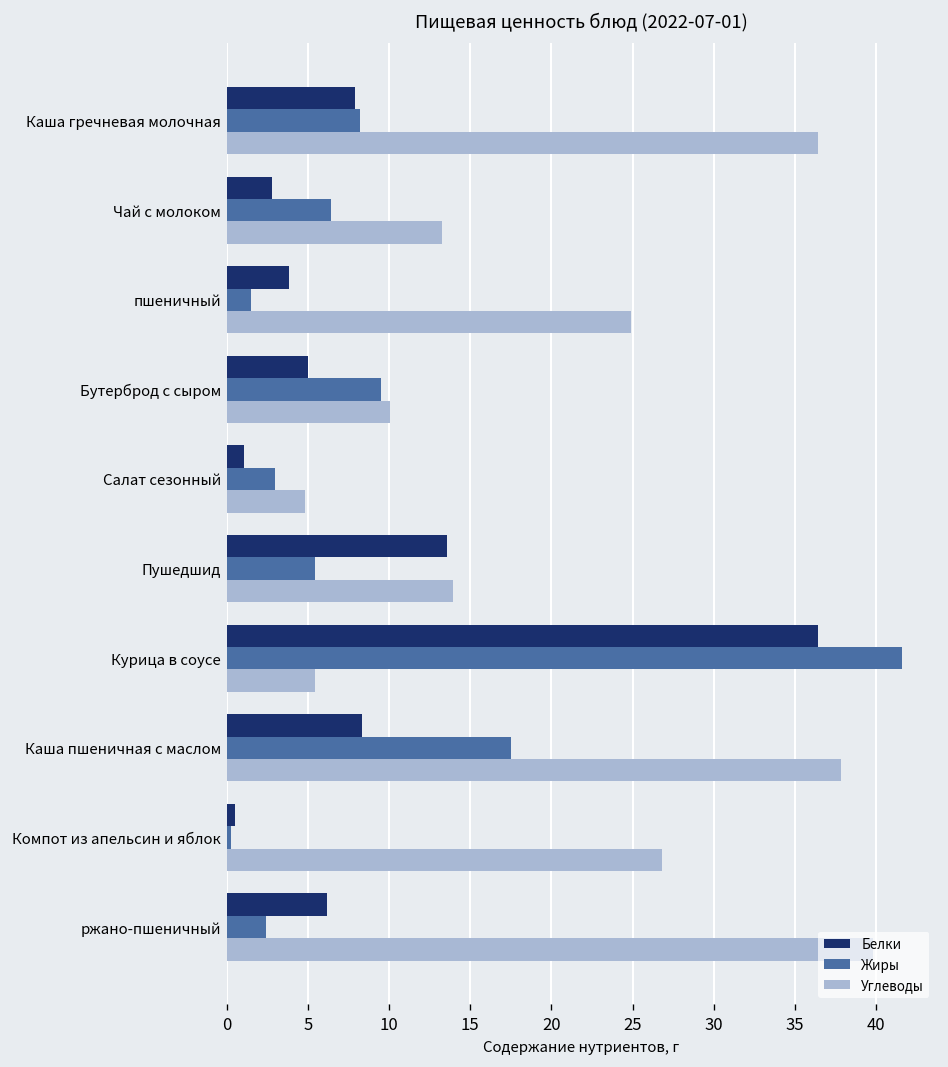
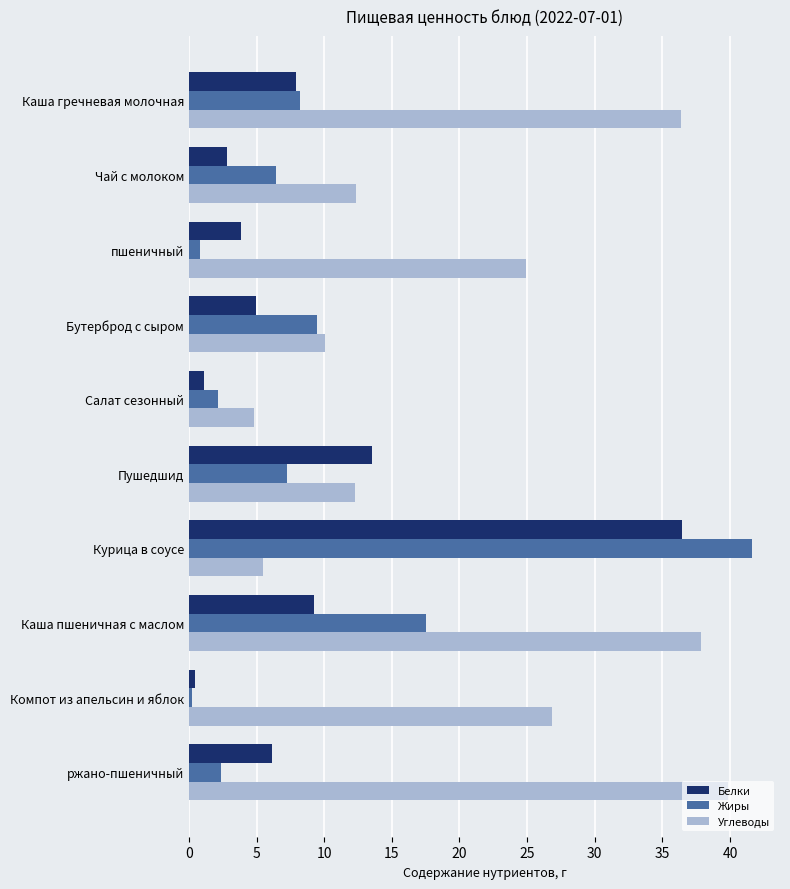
  {
    "Белки": {
      "Каша гречневая молочная": 7.9,
      "Чай с молоком": 2.8,
      "пшеничный": 3.9,
      "Бутерброд с сыром": 5.0,
      "Салат сезонный": 1.1,
      "Пушедшид": 13.6,
      "Курица в соусе": 36.5,
-     "Каша пшеничная с маслом": 8.3,
+     "Каша пшеничная с маслом": 9.3,
      "Компот из апельсин и яблок": 0.5,
      "ржано-пшеничный": 6.2
    },
    "Жиры": {
      "Каша гречневая молочная": 8.2,
      "Чай с молоком": 6.4,
-     "пшеничный": 1.5,
+     "пшеничный": 0.8,
      "Бутерброд с сыром": 9.5,
-     "Салат сезонный": 3.0,
-     "Пушедшид": 5.4,
+     "Салат сезонный": 2.2,
+     "Пушедшид": 7.2,
      "Курица в соусе": 41.6,
      "Каша пшеничная с маслом": 17.5,
      "Компот из апельсин и яблок": 0.3,
      "ржано-пшеничный": 2.4
    },
    "Углеводы": {
      "Каша гречневая молочная": 36.4,
-     "Чай с молоком": 13.3,
+     "Чай с молоком": 12.4,
      "пшеничный": 24.9,
      "Бутерброд с сыром": 10.1,
      "Салат сезонный": 4.8,
-     "Пушедшид": 13.9,
+     "Пушедшид": 12.3,
      "Курица в соусе": 5.4,
      "Каша пшеничная с маслом": 37.8,
      "Компот из апельсин и яблок": 26.8
    }
  }
